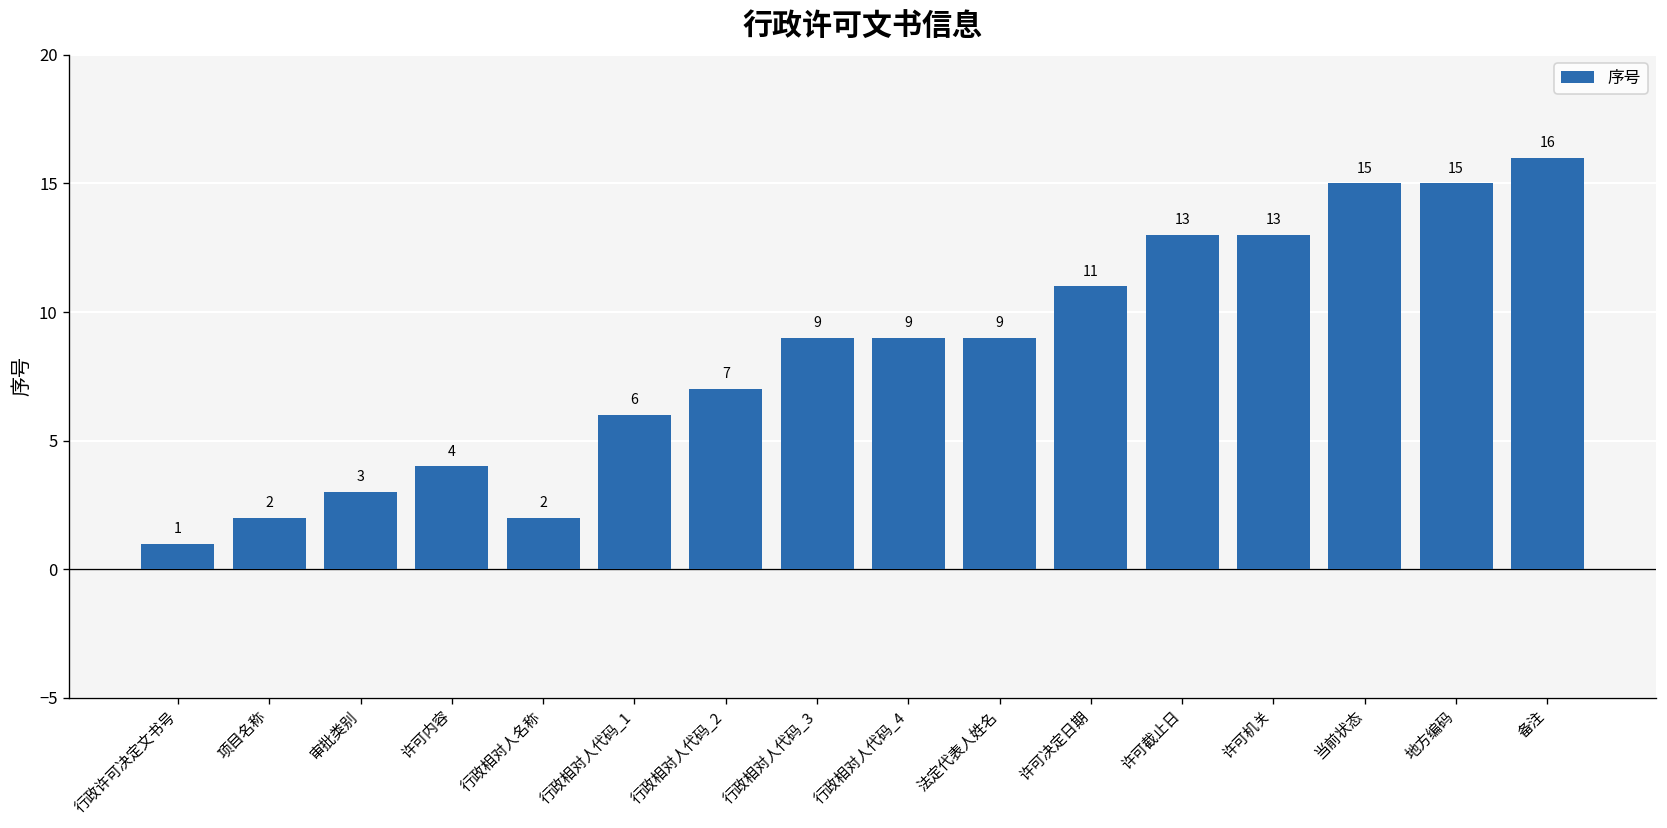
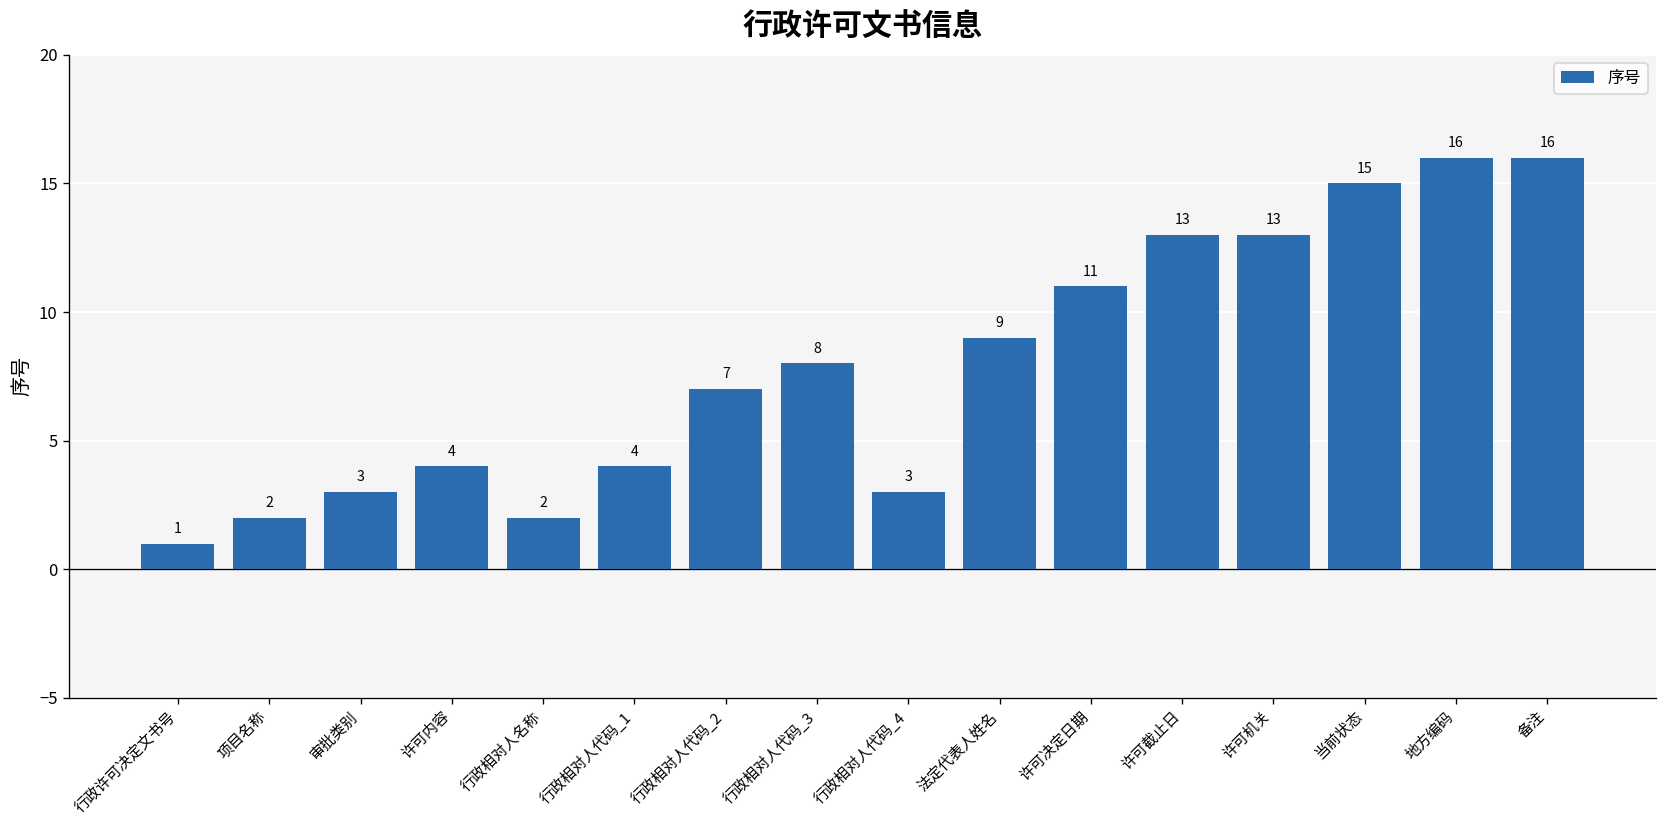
  {
    "行政许可决定文书号": 1,
    "项目名称": 2,
    "审批类别": 3,
    "许可内容": 4,
    "行政相对人名称": 2,
-   "行政相对人代码_1": 6,
+   "行政相对人代码_1": 4,
    "行政相对人代码_2": 7,
-   "行政相对人代码_3": 9,
-   "行政相对人代码_4": 9,
+   "行政相对人代码_3": 8,
+   "行政相对人代码_4": 3,
    "法定代表人姓名": 9,
    "许可决定日期": 11,
    "许可截止日": 13,
    "许可机关": 13,
    "当前状态": 15,
-   "地方编码": 15,
+   "地方编码": 16,
    "备注": 16
  }
